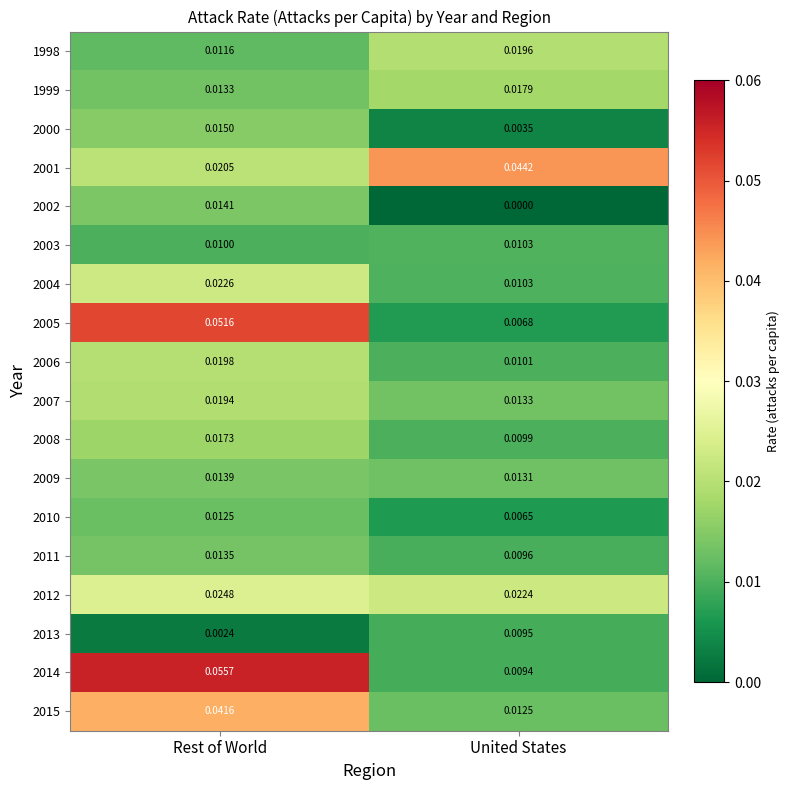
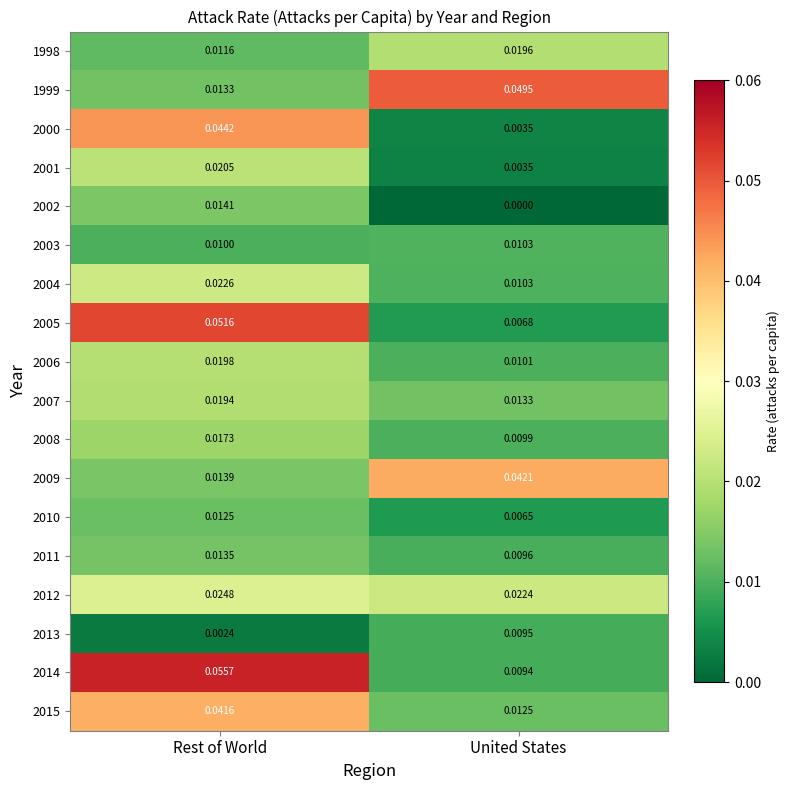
  {
    "1998": {
      "Rest of World": 0.0116,
      "United States": 0.0196
    },
    "1999": {
      "Rest of World": 0.0133,
-     "United States": 0.0179
+     "United States": 0.0495
    },
    "2000": {
-     "Rest of World": 0.0150,
+     "Rest of World": 0.0442,
      "United States": 0.0035
    },
    "2001": {
      "Rest of World": 0.0205,
-     "United States": 0.0442
+     "United States": 0.0035
    },
    "2002": {
      "Rest of World": 0.0141,
      "United States": 0.0000
    },
    "2003": {
      "Rest of World": 0.0100,
      "United States": 0.0103
    },
    "2004": {
      "Rest of World": 0.0226,
      "United States": 0.0103
    },
    "2005": {
      "Rest of World": 0.0516,
      "United States": 0.0068
    },
    "2006": {
      "Rest of World": 0.0198,
      "United States": 0.0101
    },
    "2007": {
      "Rest of World": 0.0194,
      "United States": 0.0133
    },
    "2008": {
      "Rest of World": 0.0173,
      "United States": 0.0099
    },
    "2009": {
      "Rest of World": 0.0139,
-     "United States": 0.0131
+     "United States": 0.0421
    },
    "2010": {
      "Rest of World": 0.0125,
      "United States": 0.0065
    },
    "2011": {
      "Rest of World": 0.0135,
      "United States": 0.0096
    },
    "2012": {
      "Rest of World": 0.0248,
      "United States": 0.0224
    },
    "2013": {
      "Rest of World": 0.0024,
      "United States": 0.0095
    },
    "2014": {
      "Rest of World": 0.0557,
      "United States": 0.0094
    },
    "2015": {
      "Rest of World": 0.0416,
      "United States": 0.0125
    }
  }
